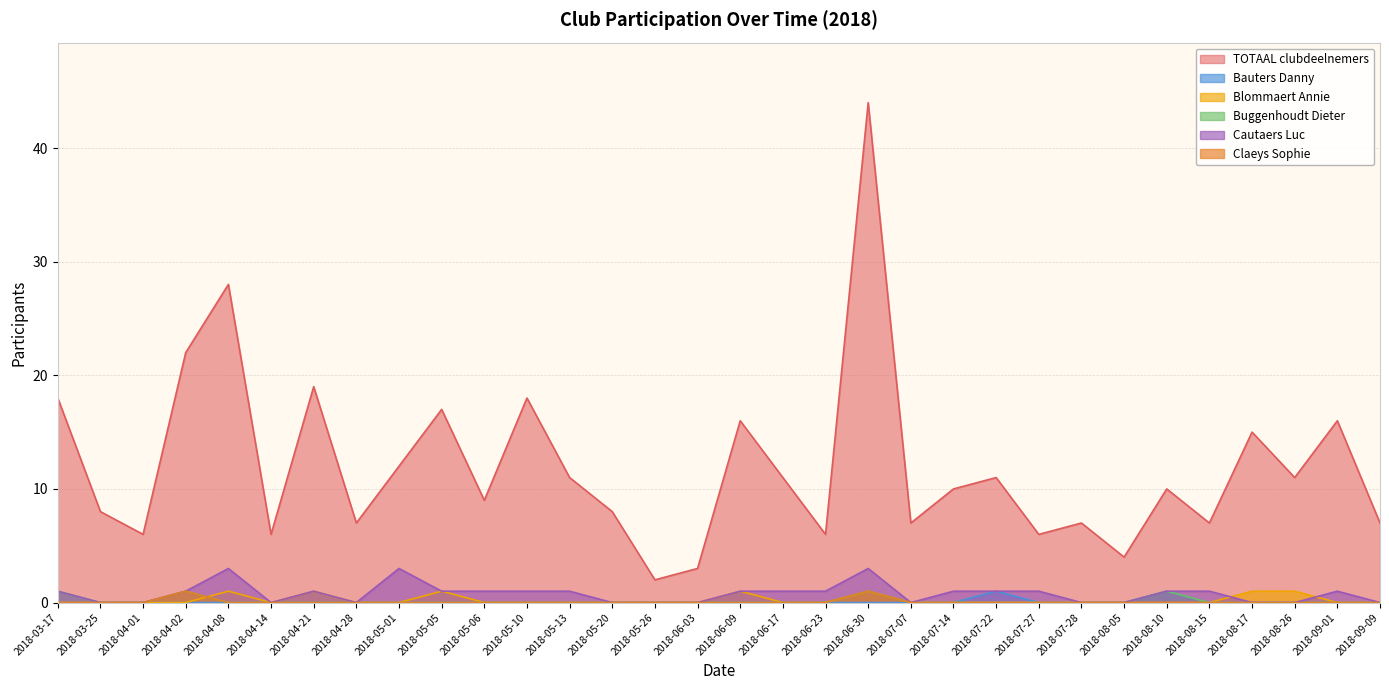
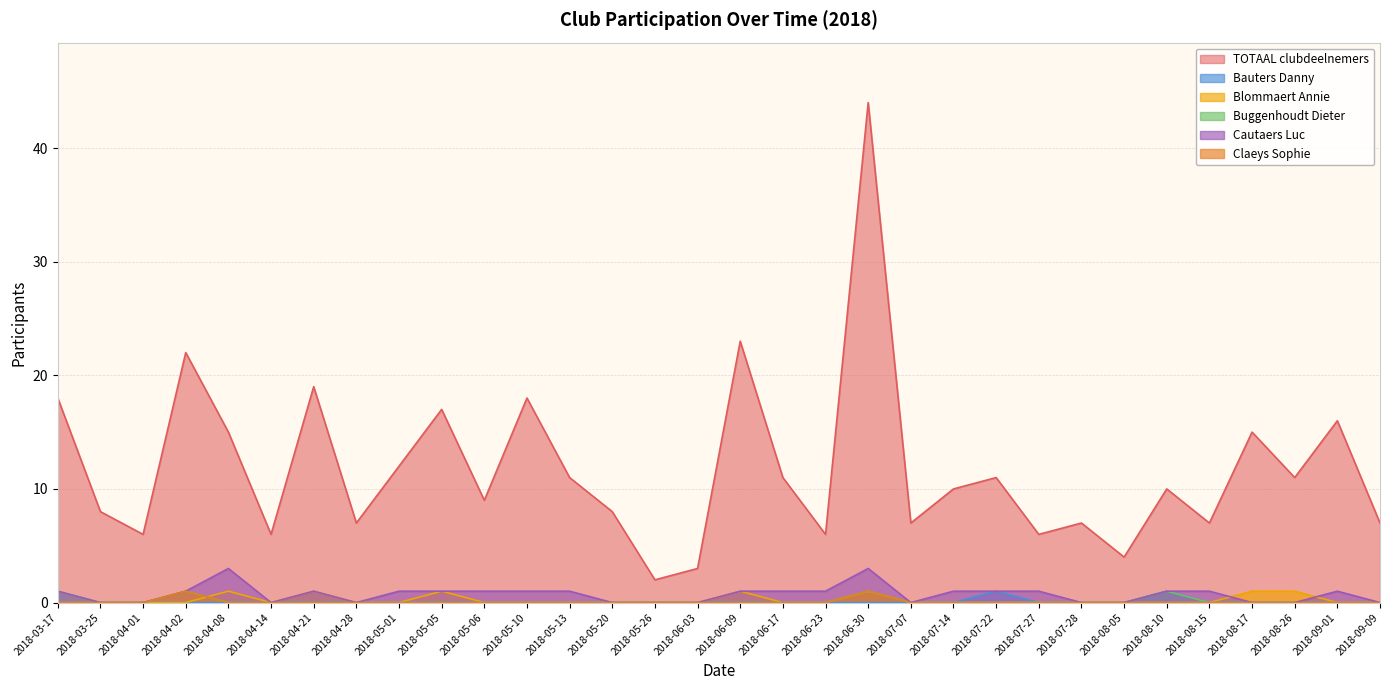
  {
    "TOTAAL clubdeelnemers": {
      "2018-03-17": 18,
      "2018-03-25": 8,
      "2018-04-01": 6,
      "2018-04-02": 22,
-     "2018-04-08": 28,
+     "2018-04-08": 15,
      "2018-04-14": 6,
      "2018-04-21": 19,
      "2018-04-28": 7,
      "2018-05-01": 12,
      "2018-05-05": 17,
      "2018-05-06": 9,
      "2018-05-10": 18,
      "2018-05-13": 11,
      "2018-05-20": 8,
      "2018-05-26": 2,
      "2018-06-03": 3,
-     "2018-06-09": 16,
+     "2018-06-09": 23,
      "2018-06-17": 11,
      "2018-06-23": 6,
      "2018-06-30": 44,
      "2018-07-07": 7,
      "2018-07-14": 10,
      "2018-07-22": 11,
      "2018-07-27": 6,
      "2018-07-28": 7,
      "2018-08-05": 4,
      "2018-08-10": 10,
      "2018-08-15": 7,
      "2018-08-17": 15,
      "2018-08-26": 11,
      "2018-09-01": 16,
      "2018-09-09": 7
    },
    "Bauters Danny": {
      "2018-06-30": 0
    },
    "Cautaers Luc": {
      "2018-04-08": 3,
-     "2018-05-01": 3,
+     "2018-05-01": 1,
      "2018-05-06": 1,
      "2018-05-10": 1,
      "2018-05-13": 1,
      "2018-06-17": 1,
      "2018-06-23": 1,
      "2018-06-30": 3,
      "2018-07-14": 1,
      "2018-07-27": 1,
      "2018-08-15": 1,
      "2018-09-01": 1
    }
  }
